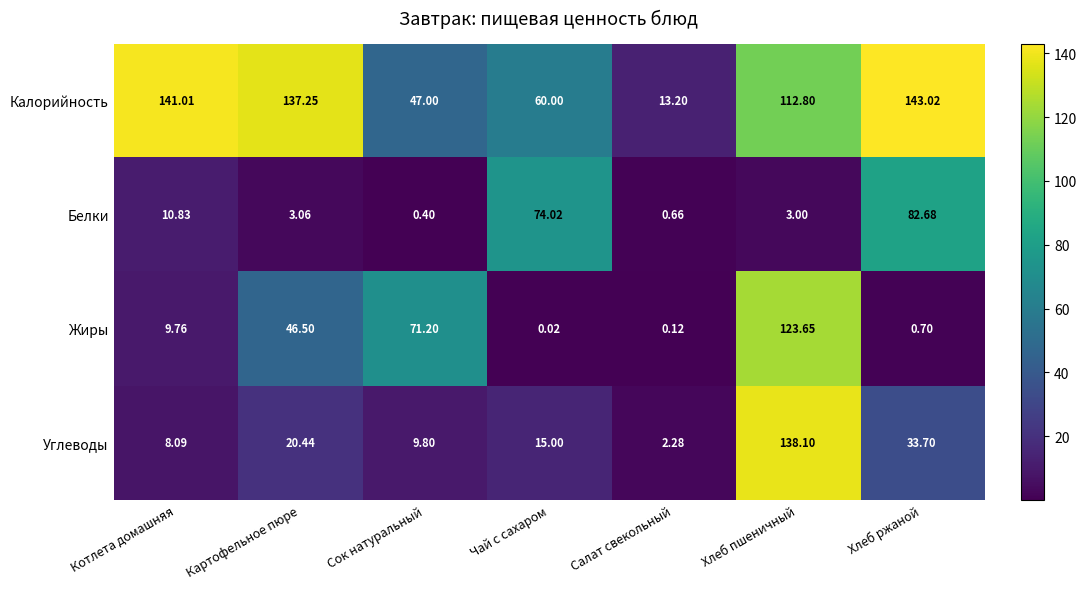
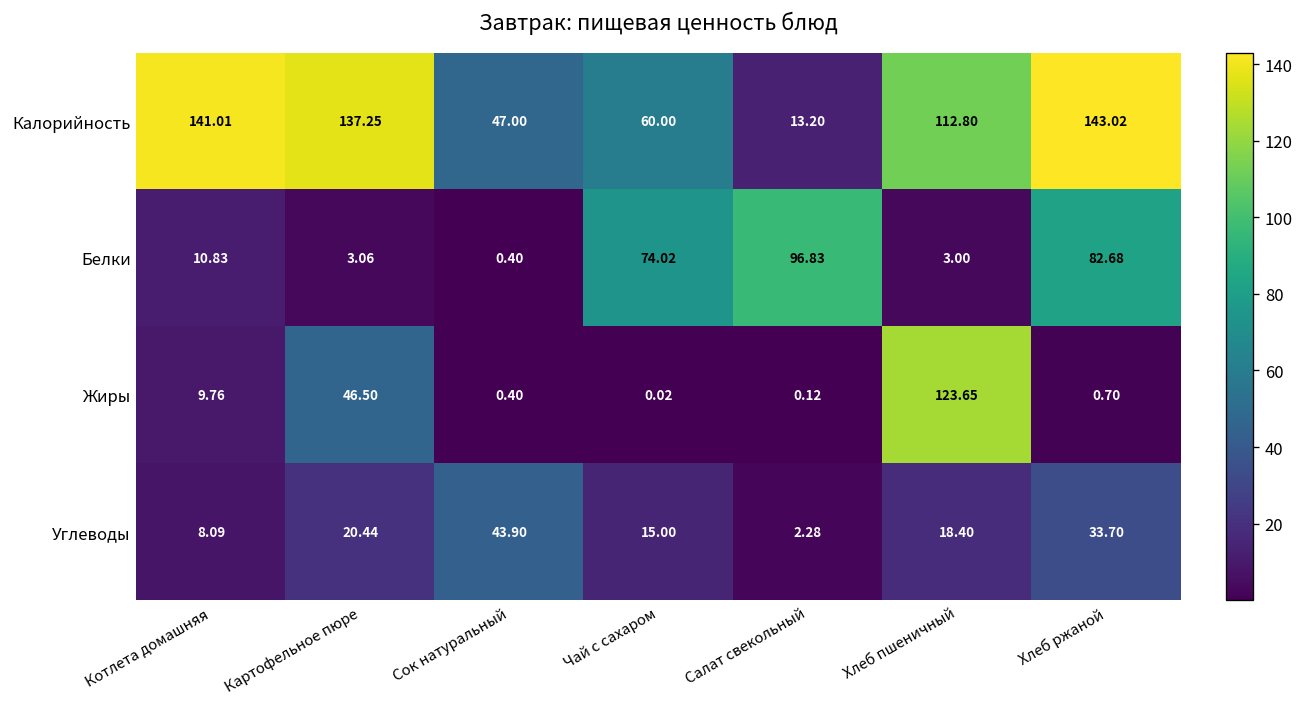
  {
    "Калорийность": {
      "Котлета домашняя": 141.01,
      "Картофельное пюре": 137.25,
      "Сок натуральный": 47.00,
      "Чай с сахаром": 60.00,
      "Салат свекольный": 13.20,
      "Хлеб пшеничный": 112.80,
      "Хлеб ржаной": 143.02
    },
    "Белки": {
      "Котлета домашняя": 10.83,
      "Картофельное пюре": 3.06,
      "Сок натуральный": 0.40,
      "Чай с сахаром": 74.02,
-     "Салат свекольный": 0.66,
+     "Салат свекольный": 96.83,
      "Хлеб пшеничный": 3.00,
      "Хлеб ржаной": 82.68
    },
    "Жиры": {
      "Котлета домашняя": 9.76,
      "Картофельное пюре": 46.50,
-     "Сок натуральный": 71.20,
+     "Сок натуральный": 0.40,
      "Чай с сахаром": 0.02,
      "Салат свекольный": 0.12,
      "Хлеб пшеничный": 123.65,
      "Хлеб ржаной": 0.70
    },
    "Углеводы": {
      "Котлета домашняя": 8.09,
      "Картофельное пюре": 20.44,
-     "Сок натуральный": 9.80,
+     "Сок натуральный": 43.90,
      "Чай с сахаром": 15.00,
      "Салат свекольный": 2.28,
-     "Хлеб пшеничный": 138.10,
+     "Хлеб пшеничный": 18.40,
      "Хлеб ржаной": 33.70
    }
  }
